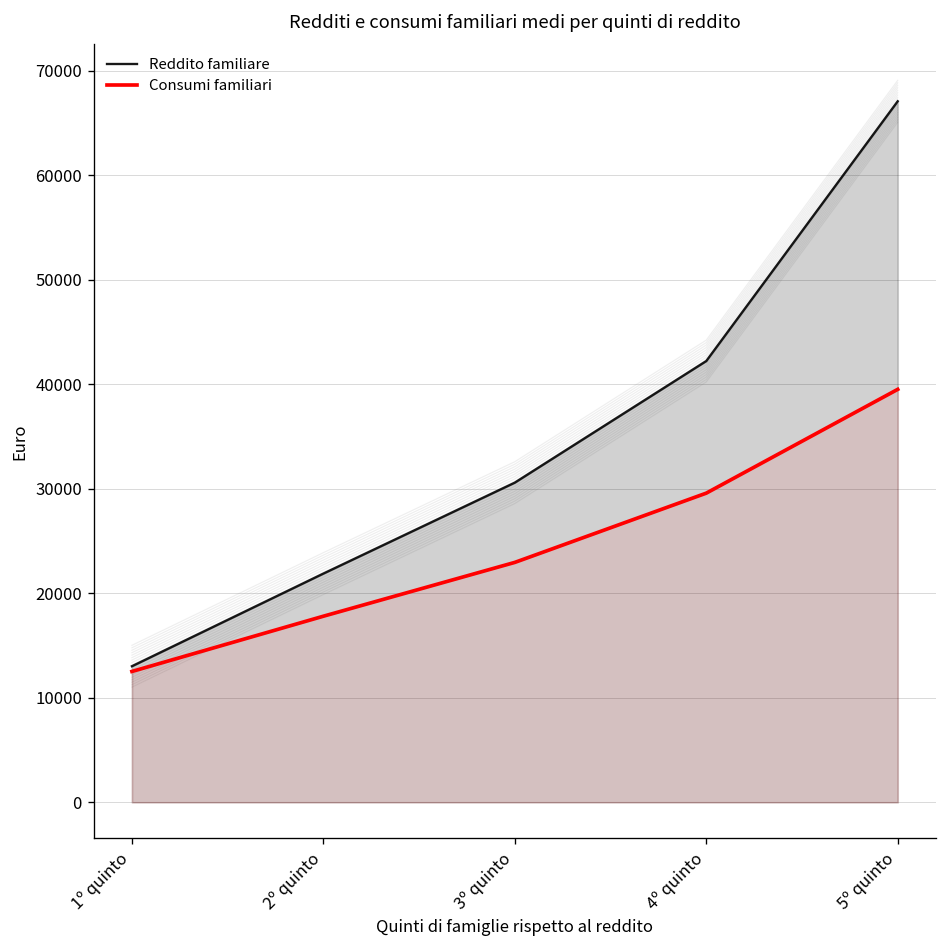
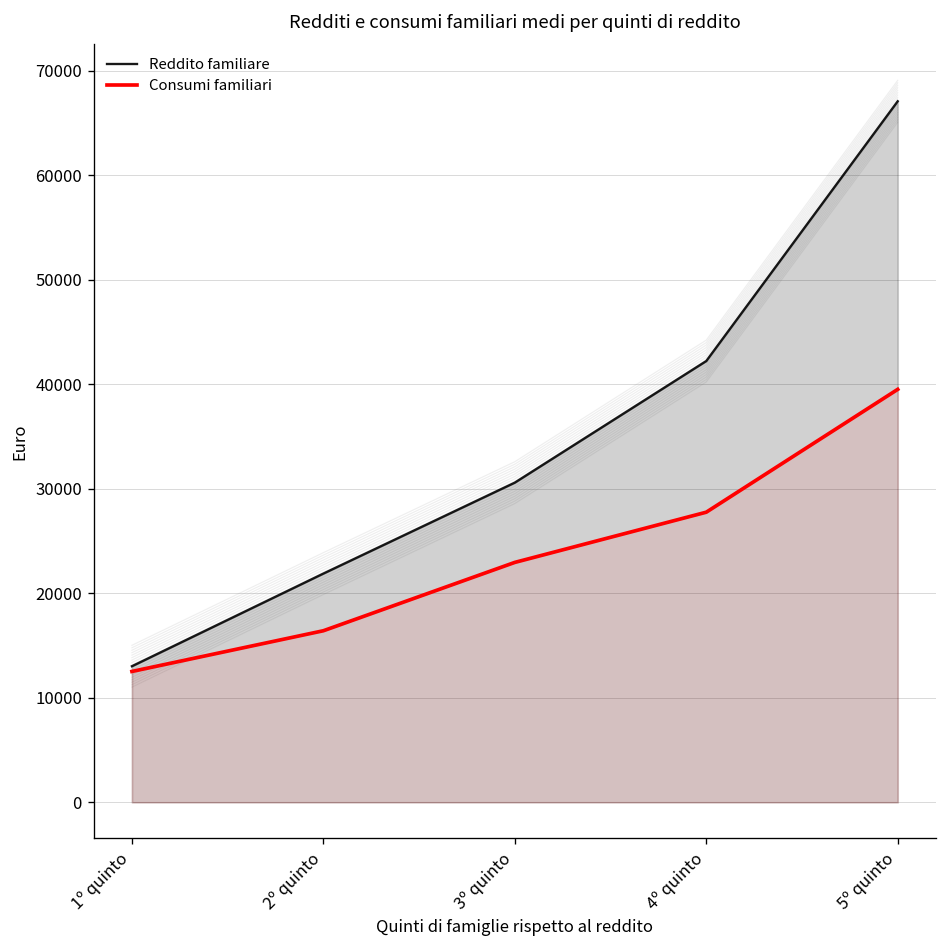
  {
    "Consumi familiari": {
-     "2º quinto": 18000,
+     "2º quinto": 16000,
      "3º quinto": 23000,
-     "4º quinto": 30000,
+     "4º quinto": 28000,
      "5º quinto": 40000
    }
  }
